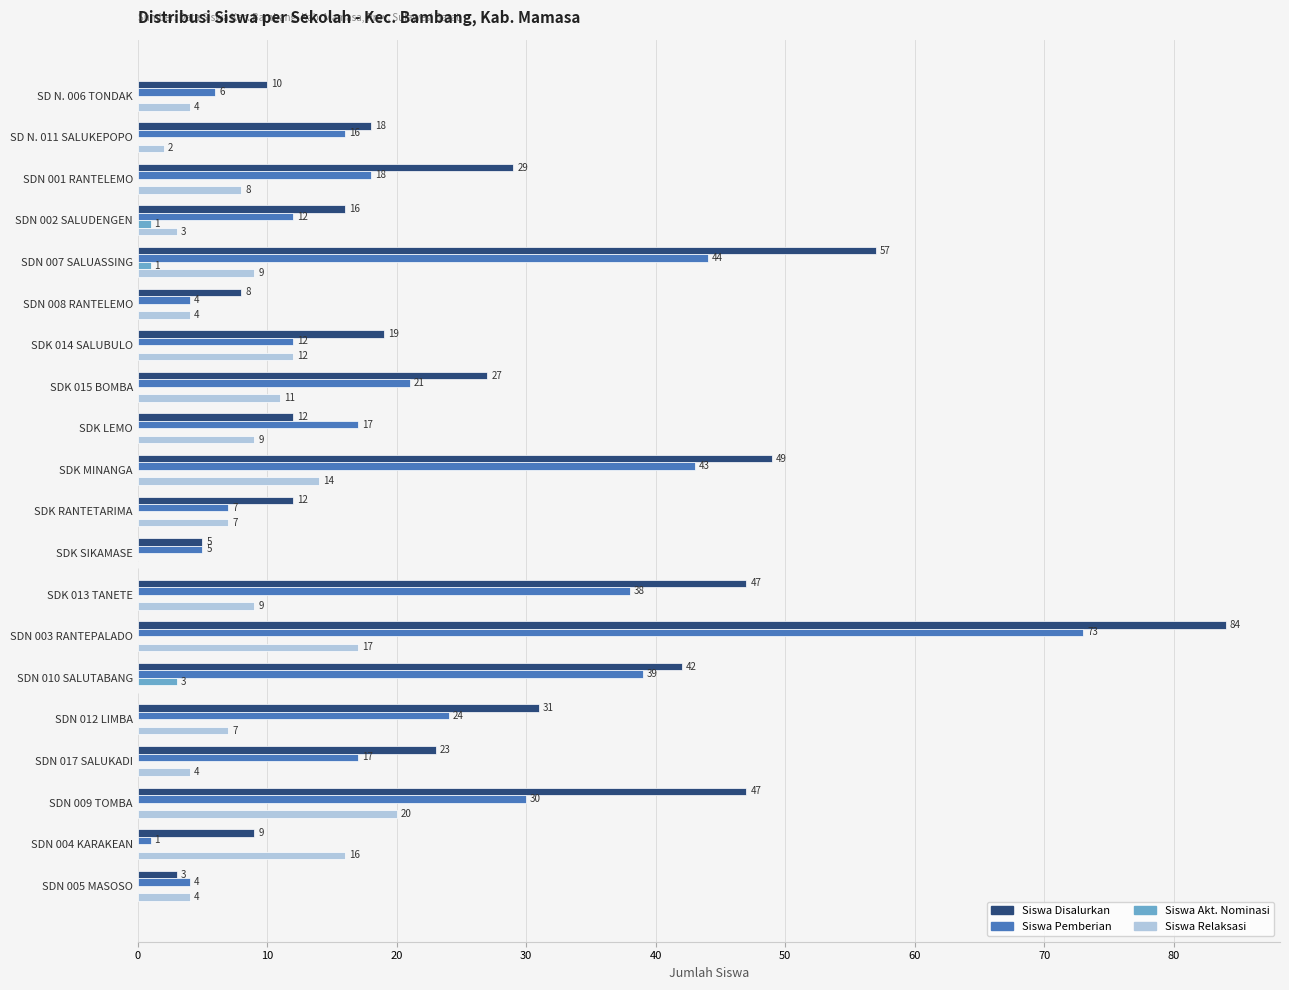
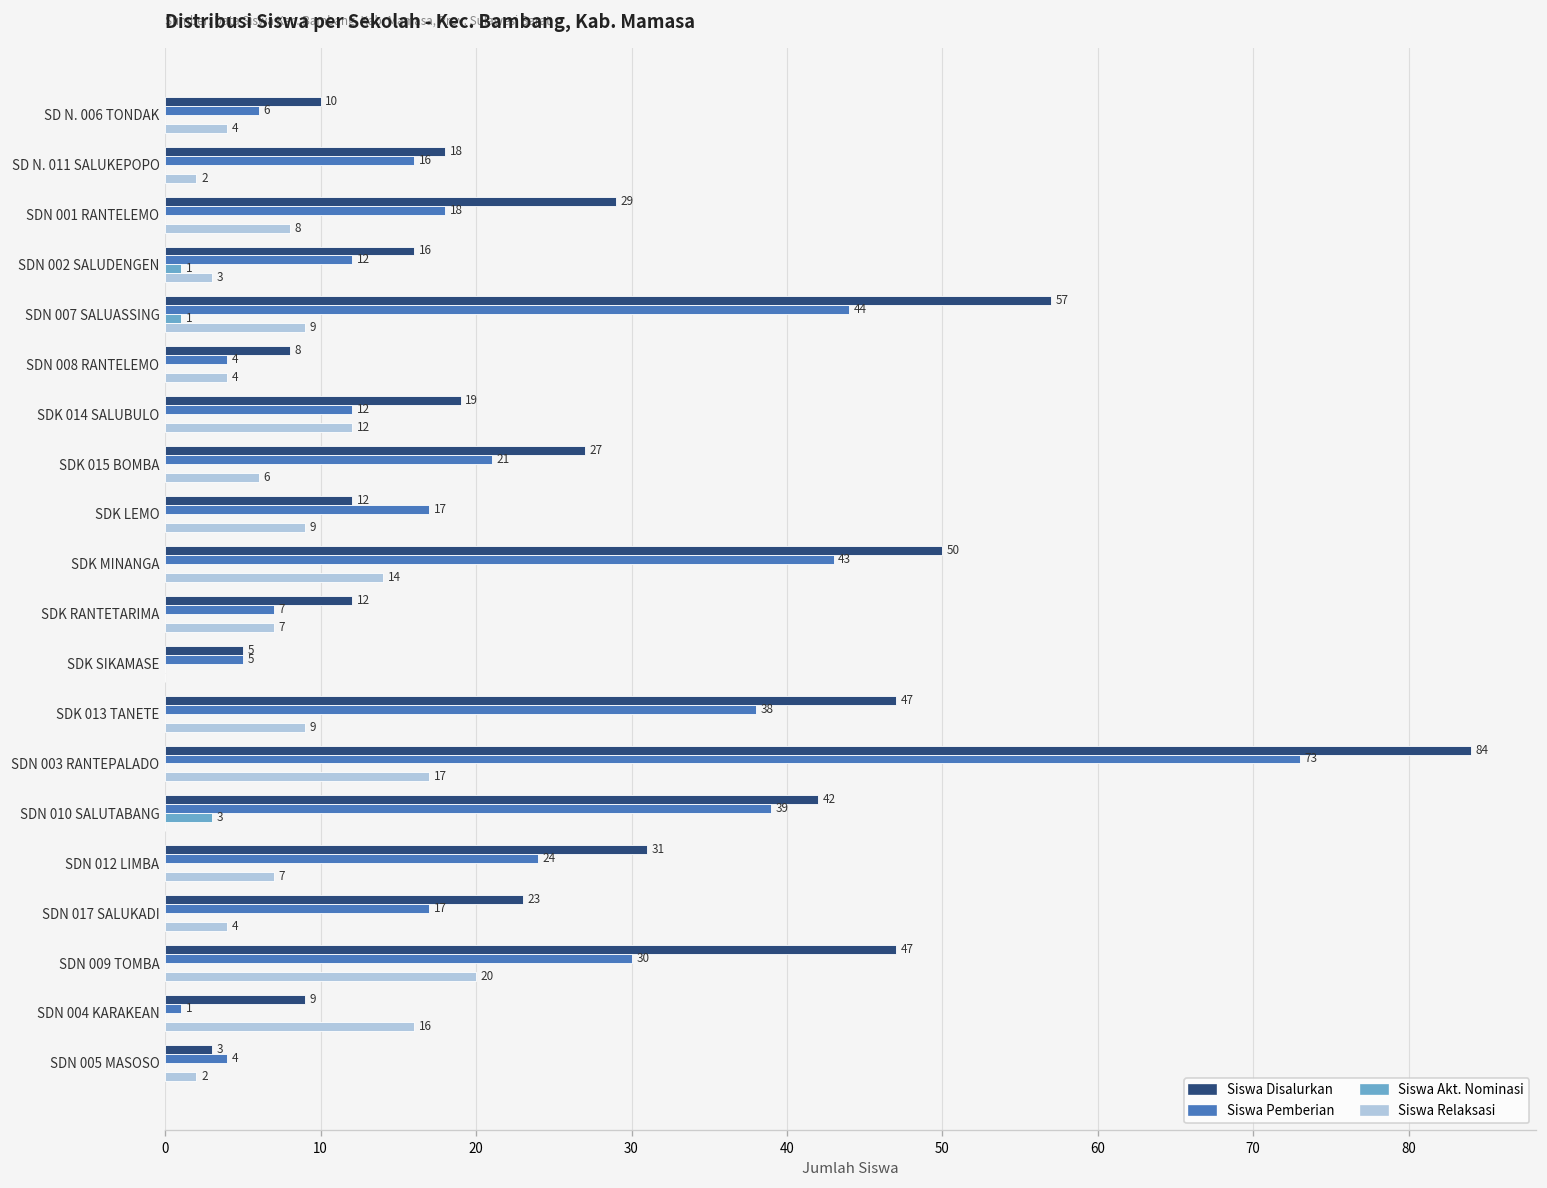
  {
    "Siswa Disalurkan": {
      "SD N. 006 TONDAK": 10,
      "SD N. 011 SALUKEPOPO": 18,
      "SDN 001 RANTELEMO": 29,
      "SDN 002 SALUDENGEN": 16,
      "SDN 007 SALUASSING": 57,
      "SDN 008 RANTELEMO": 8,
      "SDK 014 SALUBULO": 19,
      "SDK 015 BOMBA": 27,
      "SDK LEMO": 12,
-     "SDK MINANGA": 49,
+     "SDK MINANGA": 50,
      "SDK RANTETARIMA": 12,
      "SDK 013 TANETE": 47,
      "SDN 003 RANTEPALADO": 84,
      "SDN 010 SALUTABANG": 42,
      "SDN 012 LIMBA": 31,
      "SDN 017 SALUKADI": 23,
      "SDN 009 TOMBA": 47,
      "SDN 004 KARAKEAN": 9,
      "SDN 005 MASOSO": 3
    },
    "Siswa Relaksasi": {
      "SD N. 006 TONDAK": 4,
      "SD N. 011 SALUKEPOPO": 2,
      "SDN 001 RANTELEMO": 8,
      "SDN 002 SALUDENGEN": 3,
      "SDN 007 SALUASSING": 9,
      "SDN 008 RANTELEMO": 4,
      "SDK 014 SALUBULO": 12,
-     "SDK 015 BOMBA": 11,
+     "SDK 015 BOMBA": 6,
      "SDK LEMO": 9,
      "SDK MINANGA": 14,
      "SDK RANTETARIMA": 7,
      "SDK 013 TANETE": 9,
      "SDN 003 RANTEPALADO": 17,
      "SDN 012 LIMBA": 7,
      "SDN 017 SALUKADI": 4,
      "SDN 009 TOMBA": 20,
      "SDN 004 KARAKEAN": 16,
-     "SDN 005 MASOSO": 4
+     "SDN 005 MASOSO": 2
    }
  }
